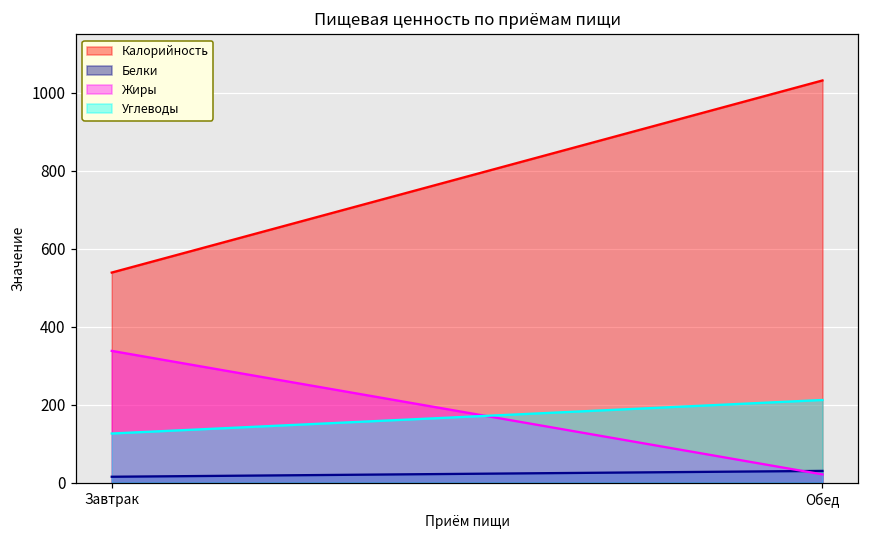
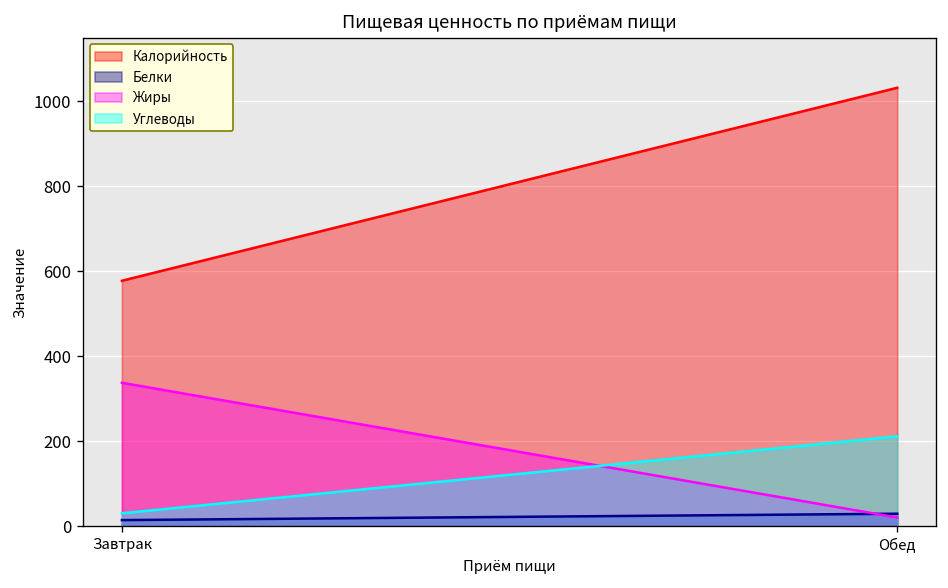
  {
    "Калорийность": {
-     "Завтрак": 540,
+     "Завтрак": 580,
      "Обед": 1030
    },
    "Белки": {
      "Завтрак": 20,
      "Обед": 30
    },
    "Жиры": {
      "Завтрак": 340,
      "Обед": 20
    },
    "Углеводы": {
-     "Завтрак": 130,
+     "Завтрак": 30,
      "Обед": 210
    }
  }
